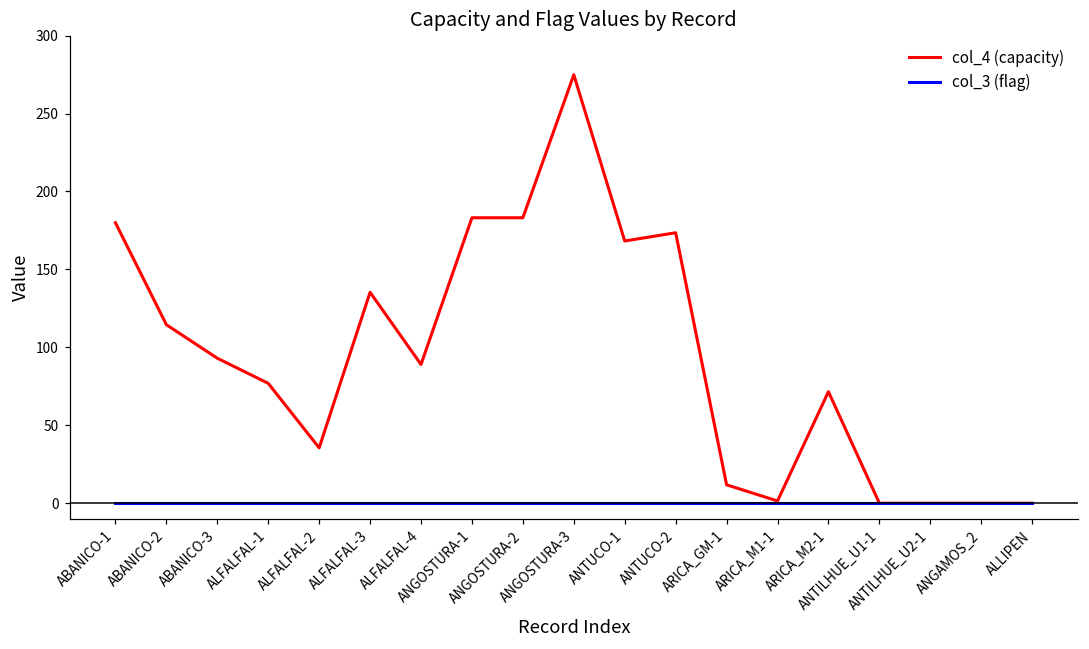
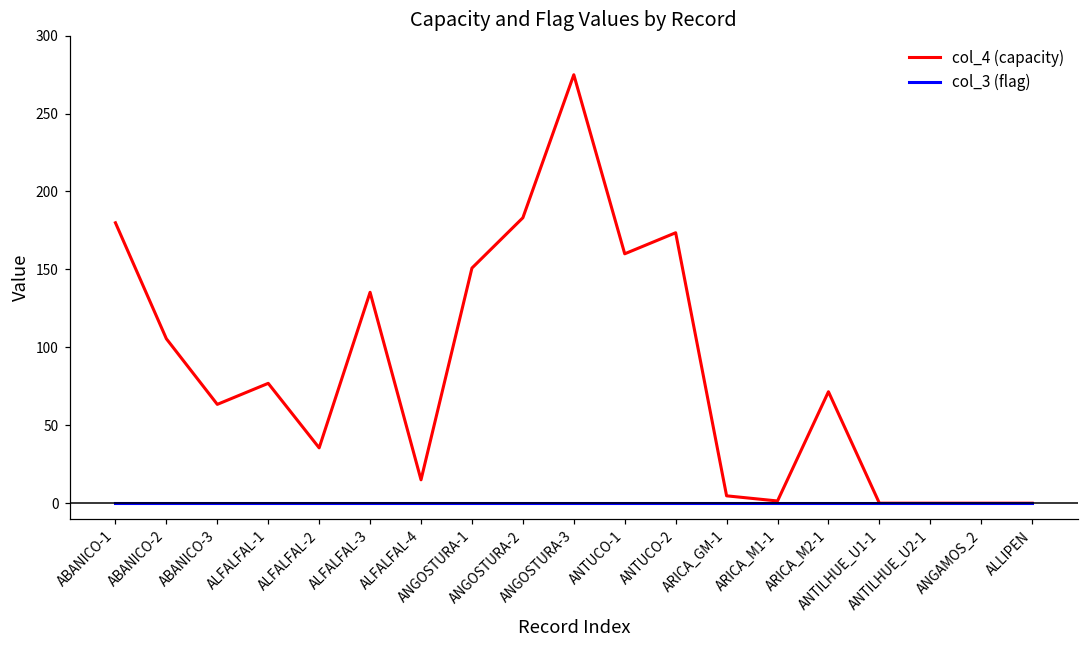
  {
    "col_4 (capacity)": {
      "ABANICO-1": 180,
-     "ABANICO-2": 115,
-     "ABANICO-3": 93,
+     "ABANICO-2": 106,
+     "ABANICO-3": 63,
      "ALFALFAL-1": 77,
      "ALFALFAL-2": 36,
      "ALFALFAL-3": 135,
-     "ALFALFAL-4": 89,
-     "ANGOSTURA-1": 183,
+     "ALFALFAL-4": 15,
+     "ANGOSTURA-1": 151,
      "ANGOSTURA-2": 183,
      "ANGOSTURA-3": 275,
-     "ANTUCO-1": 168,
+     "ANTUCO-1": 160,
      "ANTUCO-2": 174,
-     "ARICA_GM-1": 12,
+     "ARICA_GM-1": 5,
      "ARICA_M2-1": 72
    },
    "col_3 (flag)": {
      "ABANICO-1": 0,
      "ABANICO-2": 0,
      "ABANICO-3": 0,
      "ALFALFAL-1": 0,
      "ALFALFAL-2": 0,
      "ALFALFAL-3": 0,
      "ALFALFAL-4": 0,
      "ANGOSTURA-1": 0,
      "ANGOSTURA-2": 0,
      "ANGOSTURA-3": 0,
      "ANTUCO-1": 0,
      "ANTUCO-2": 0,
      "ARICA_GM-1": 0,
      "ARICA_M2-1": 0
    }
  }
